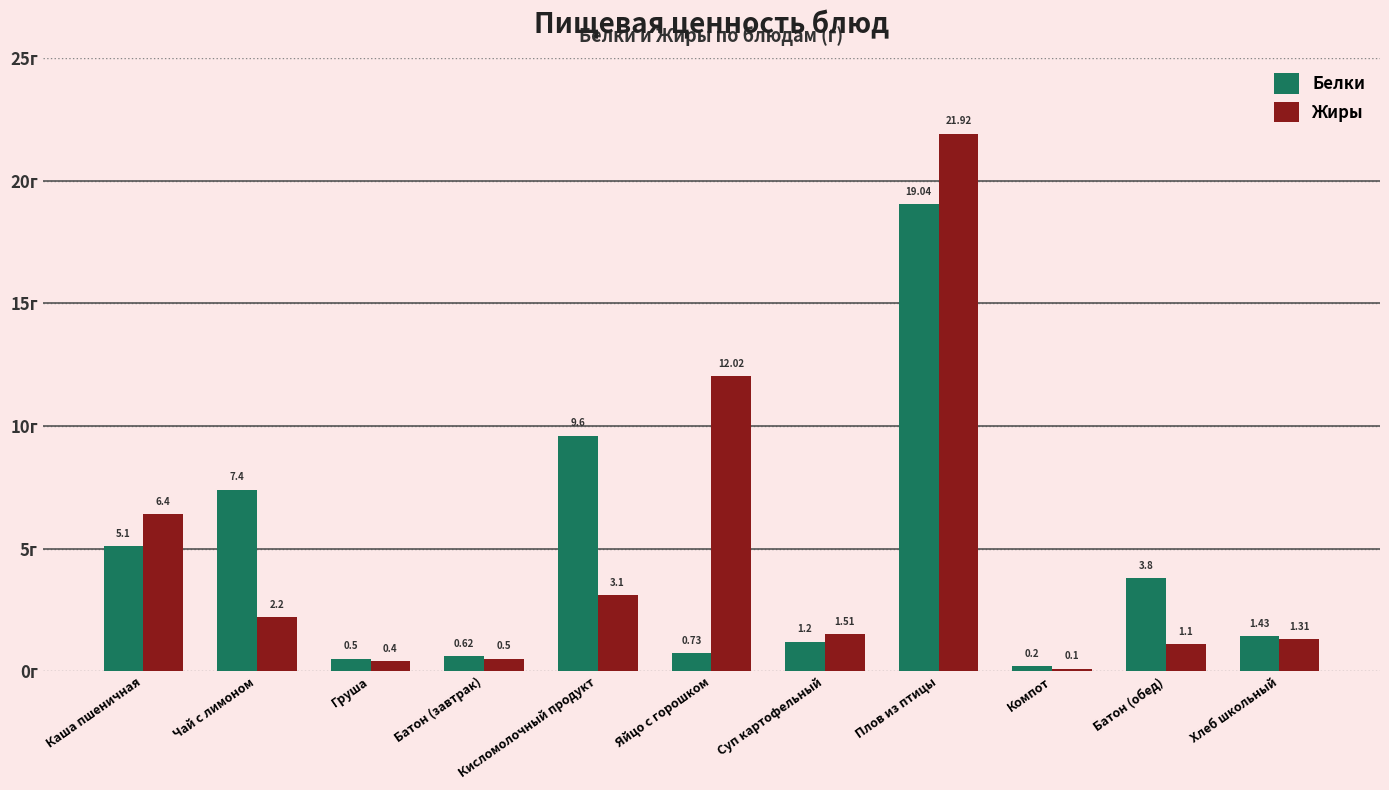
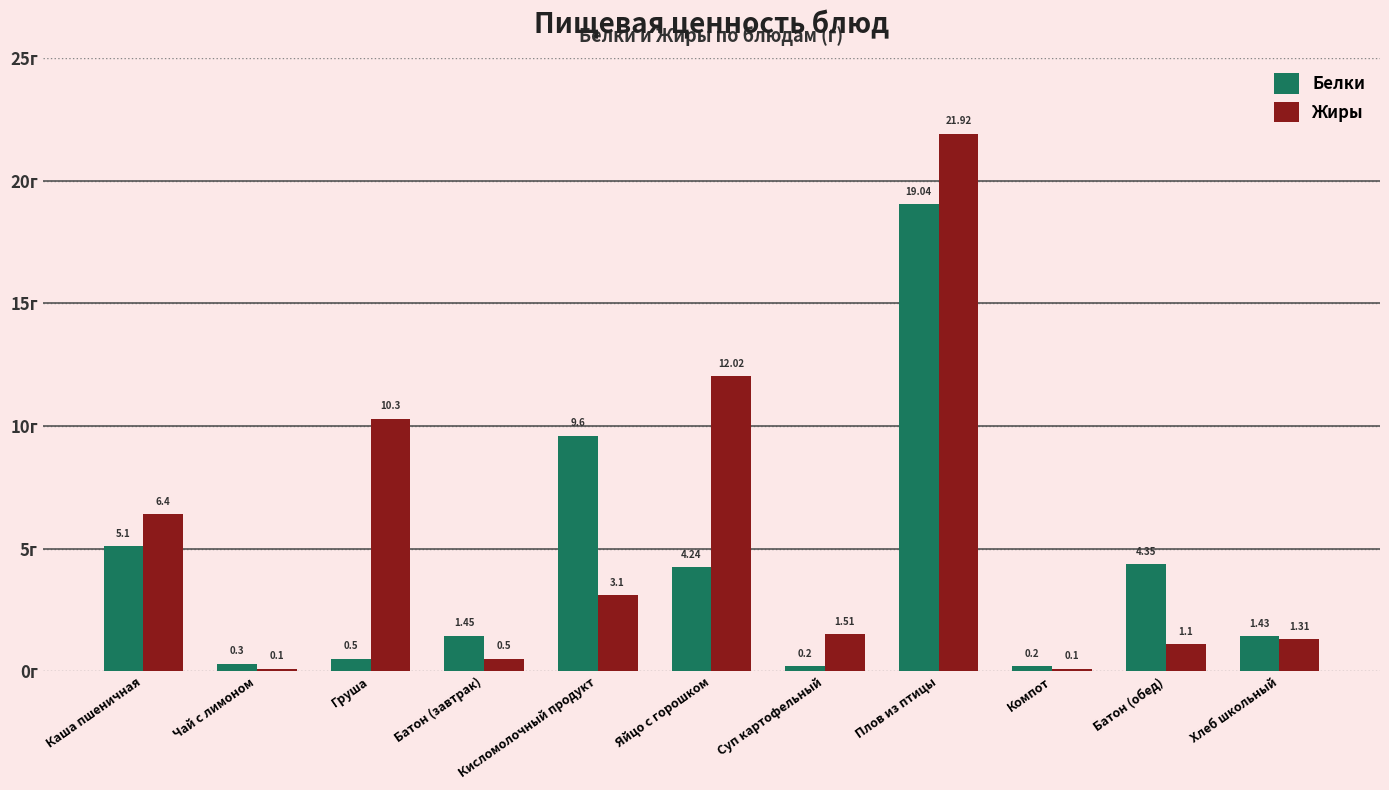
  {
    "Белки": {
      "Каша пшеничная": 5.1,
-     "Чай с лимоном": 7.4,
+     "Чай с лимоном": 0.3,
      "Груша": 0.5,
-     "Батон (завтрак)": 0.62,
+     "Батон (завтрак)": 1.45,
      "Кисломолочный продукт": 9.6,
-     "Яйцо с горошком": 0.73,
-     "Суп картофельный": 1.2,
+     "Яйцо с горошком": 4.24,
+     "Суп картофельный": 0.2,
      "Плов из птицы": 19.04,
      "Компот": 0.2,
-     "Батон (обед)": 3.8,
+     "Батон (обед)": 4.35,
      "Хлеб школьный": 1.43
    },
    "Жиры": {
      "Каша пшеничная": 6.4,
-     "Чай с лимоном": 2.2,
-     "Груша": 0.4,
+     "Чай с лимоном": 0.1,
+     "Груша": 10.3,
      "Батон (завтрак)": 0.5,
      "Кисломолочный продукт": 3.1,
      "Яйцо с горошком": 12.02,
      "Суп картофельный": 1.51,
      "Плов из птицы": 21.92,
      "Компот": 0.1,
      "Батон (обед)": 1.1,
      "Хлеб школьный": 1.31
    }
  }
